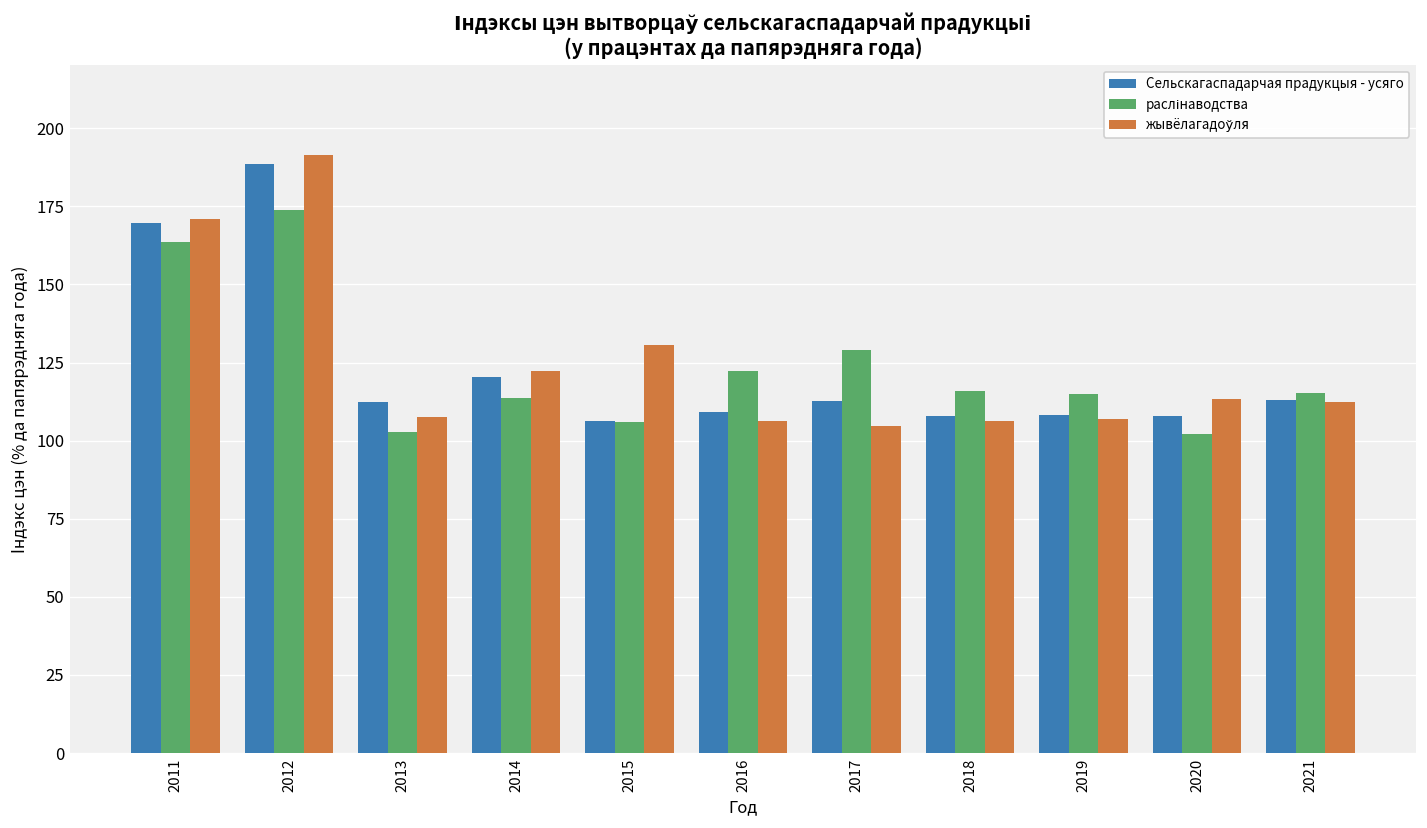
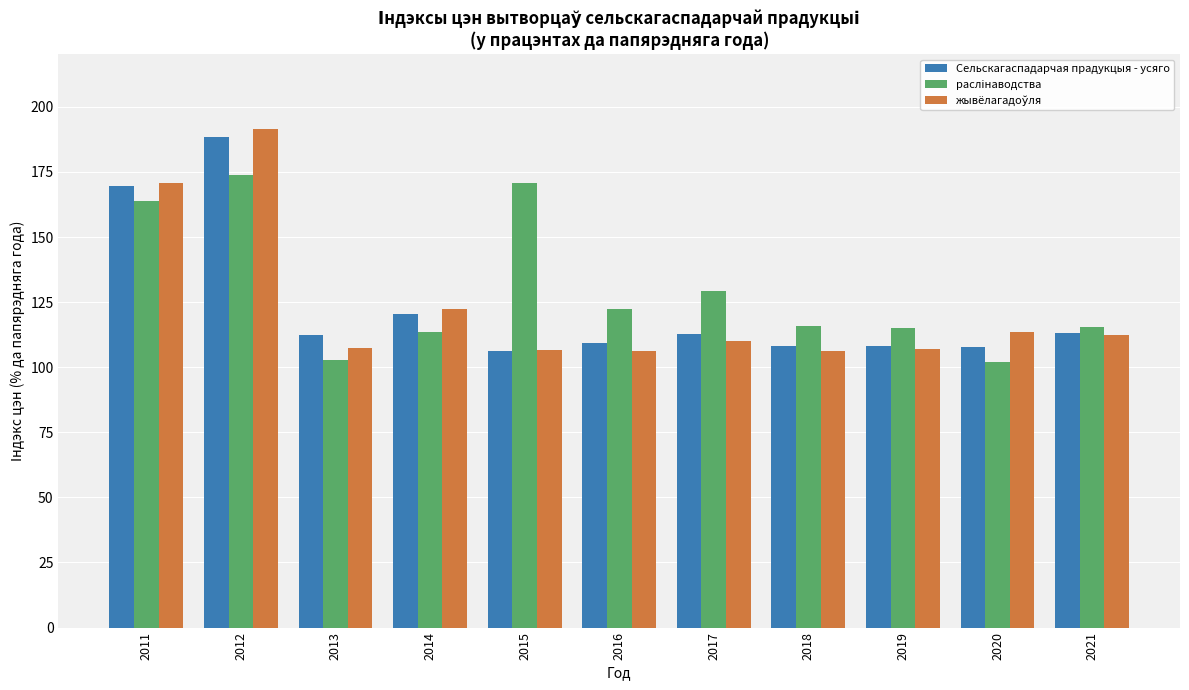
  {
    "Сельскагаспадарчая прадукцыя - усяго": {
      "2011": 170,
      "2012": 189,
      "2013": 113,
      "2014": 120,
      "2015": 106,
      "2016": 109,
      "2017": 113,
      "2018": 108,
      "2019": 108,
      "2020": 108,
      "2021": 113
    },
    "раслінаводства": {
      "2011": 164,
      "2012": 174,
      "2013": 103,
      "2014": 114,
-     "2015": 106,
+     "2015": 171,
      "2016": 122,
      "2017": 129,
      "2018": 116,
      "2019": 115,
      "2020": 102,
      "2021": 115
    },
    "жывёлагадоўля": {
      "2011": 171,
      "2012": 192,
      "2013": 108,
      "2014": 122,
-     "2015": 131,
+     "2015": 107,
      "2016": 106,
-     "2017": 105,
+     "2017": 110,
      "2018": 106,
      "2019": 107,
      "2020": 114,
      "2021": 112
    }
  }
